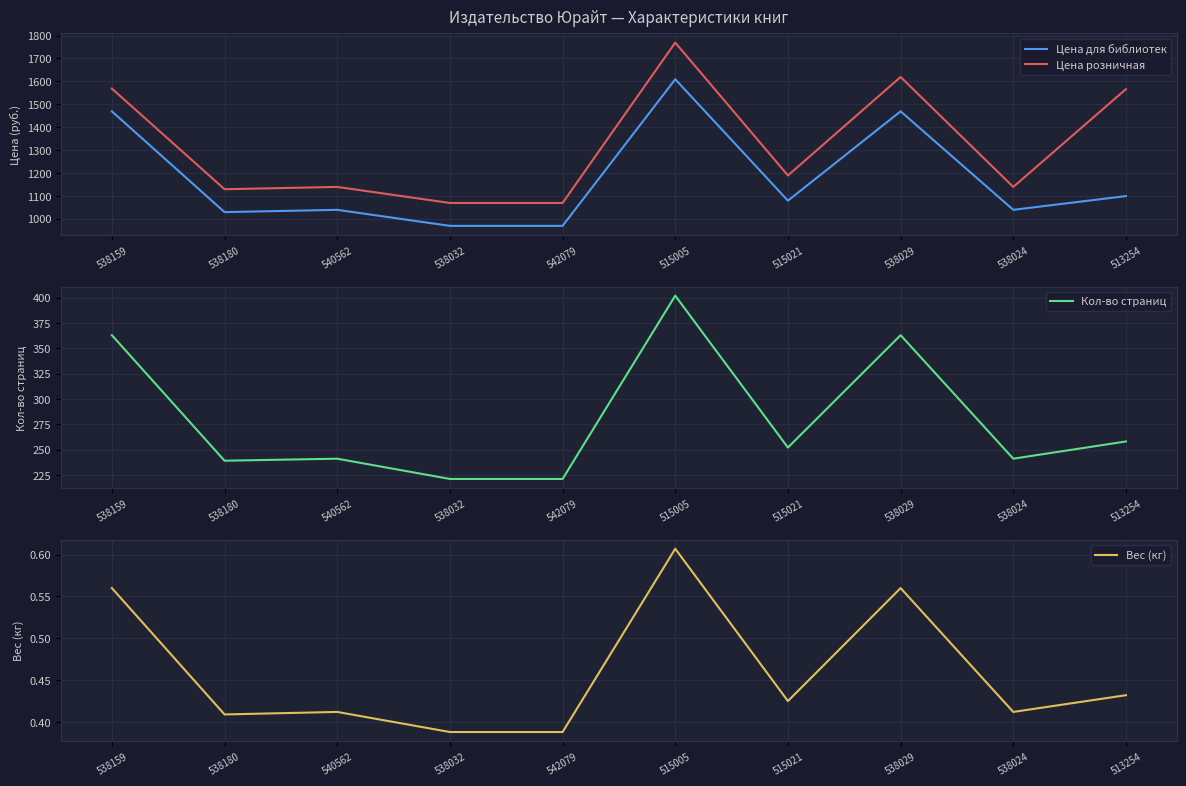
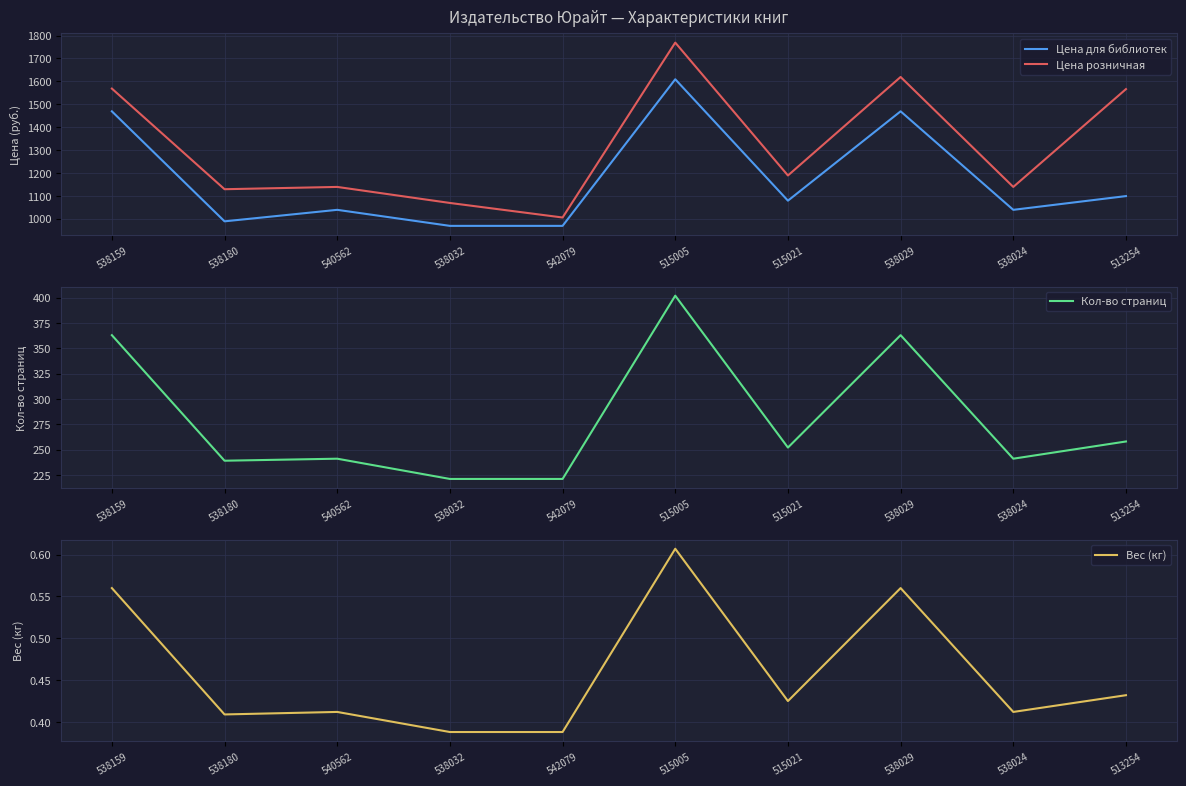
  {
    "Издательство Юрайт — Характеристики книг": {
      "Цена для библиотек": {
        "538159": 1470,
-       "538180": 1030,
+       "538180": 990,
        "540562": 1040,
        "538032": 970,
        "542079": 970,
        "515005": 1610,
        "515021": 1080,
        "538029": 1470,
        "538024": 1040,
        "513254": 1100
      },
      "Цена розничная": {
        "538159": 1570,
        "538180": 1130,
        "540562": 1140,
        "538032": 1070,
-       "542079": 1070,
+       "542079": 1010,
        "515005": 1770,
        "515021": 1190,
        "538029": 1620,
        "538024": 1140,
        "513254": 1570
      }
    }
  }
